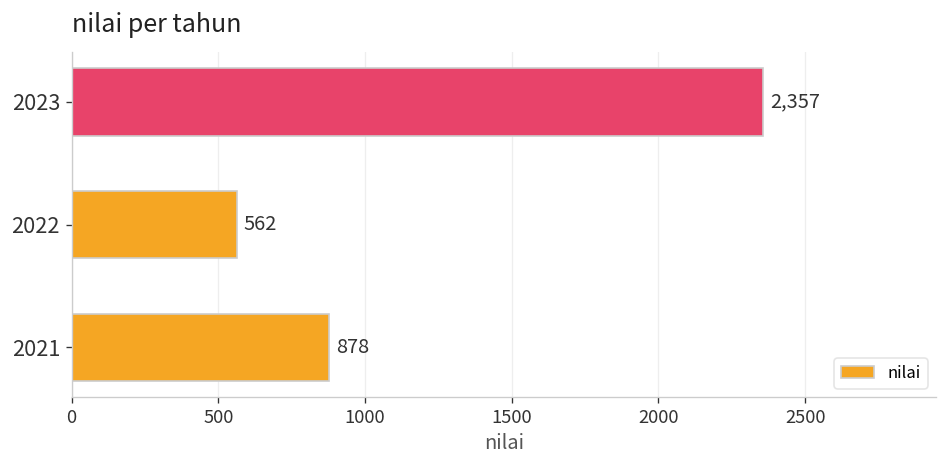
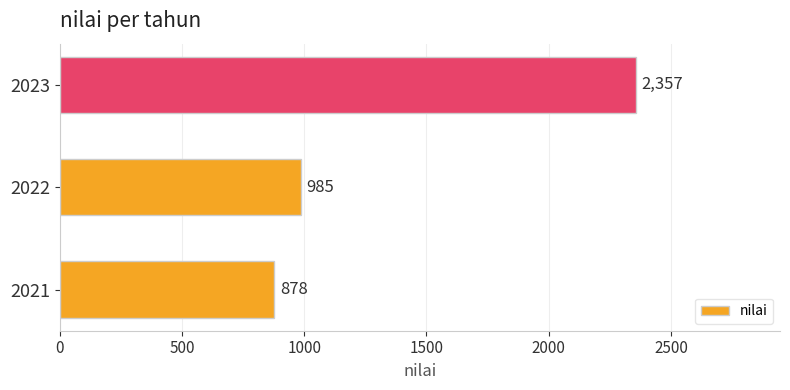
  {
    "2023": "2,357",
-   "2022": "562",
+   "2022": "985",
    "2021": "878"
  }
